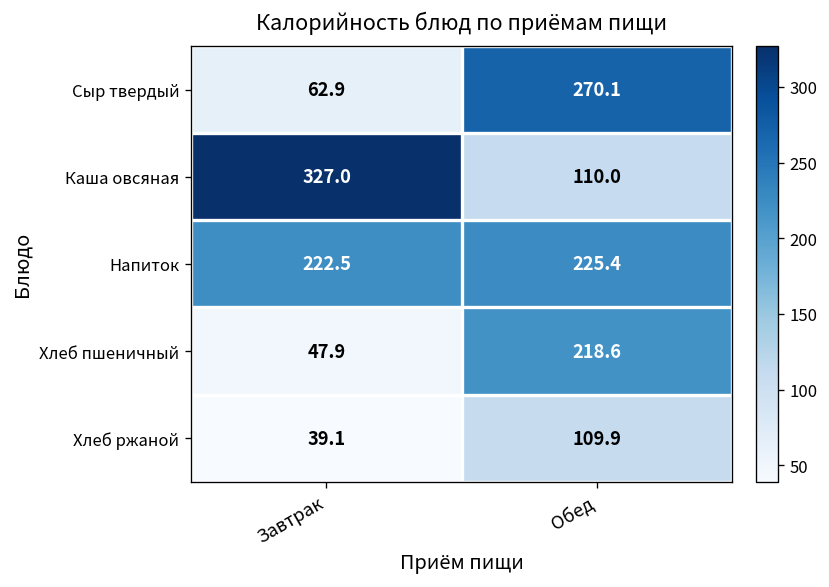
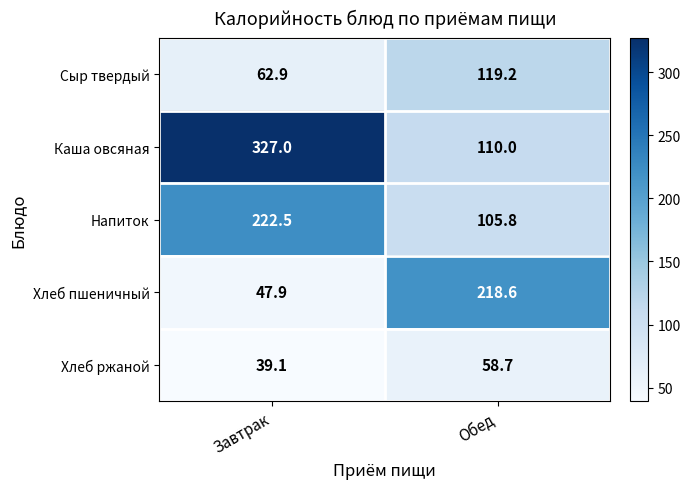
  {
    "Сыр твердый": {
      "Завтрак": 62.9,
-     "Обед": 270.1
+     "Обед": 119.2
    },
    "Каша овсяная": {
      "Завтрак": 327.0,
      "Обед": 110.0
    },
    "Напиток": {
      "Завтрак": 222.5,
-     "Обед": 225.4
+     "Обед": 105.8
    },
    "Хлеб пшеничный": {
      "Завтрак": 47.9,
      "Обед": 218.6
    },
    "Хлеб ржаной": {
      "Завтрак": 39.1,
-     "Обед": 109.9
+     "Обед": 58.7
    }
  }
